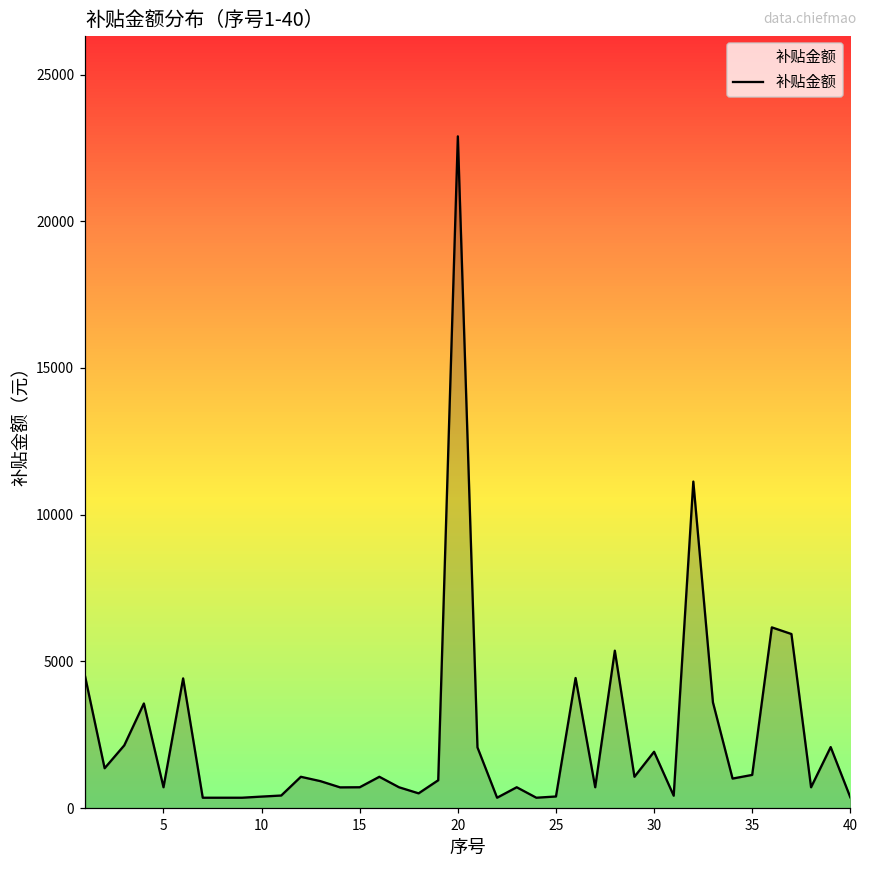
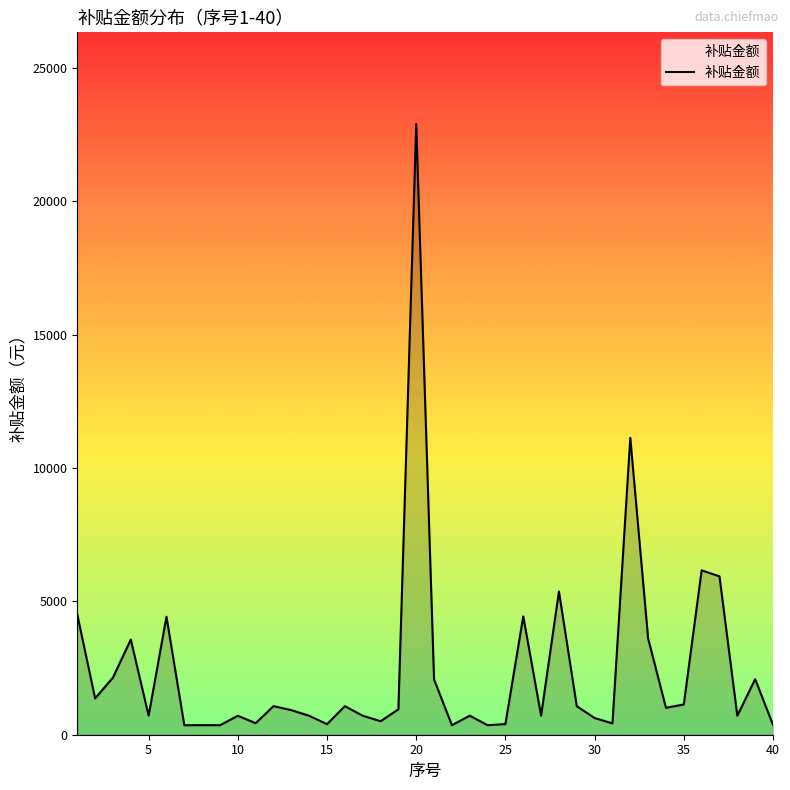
  {
    "5": 700,
-   "10": 400,
-   "15": 700,
+   "10": 700,
+   "15": 400,
    "20": 22900,
    "25": 400,
-   "30": 1900,
+   "30": 600,
    "35": 1100,
    "40": 400
  }
